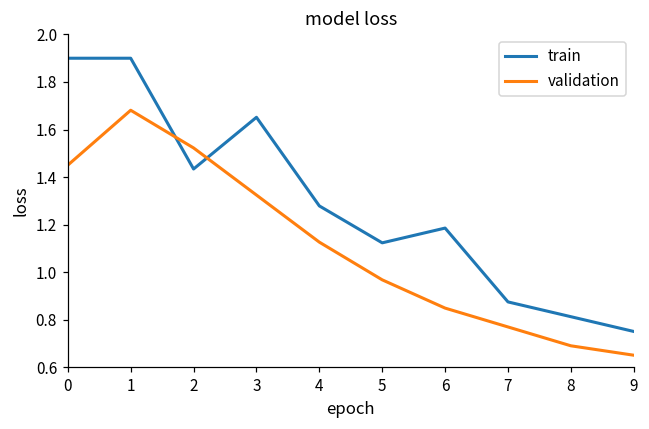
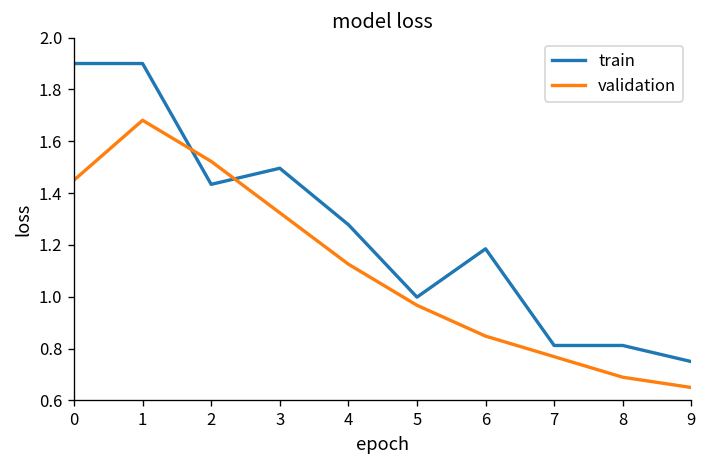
  {
    "train": {
      "0": 1.90,
      "1": 1.90,
      "2": 1.43,
-     "3": 1.65,
+     "3": 1.50,
      "4": 1.28,
-     "5": 1.12,
+     "5": 1.00,
      "6": 1.19,
-     "7": 0.87,
+     "7": 0.81,
      "8": 0.81,
      "9": 0.75
    },
    "validation": {
      "0": 1.45,
      "1": 1.68,
      "2": 1.52,
      "3": 1.32,
      "4": 1.13,
      "5": 0.97,
      "6": 0.85,
      "7": 0.77,
      "8": 0.69,
      "9": 0.65
    }
  }
